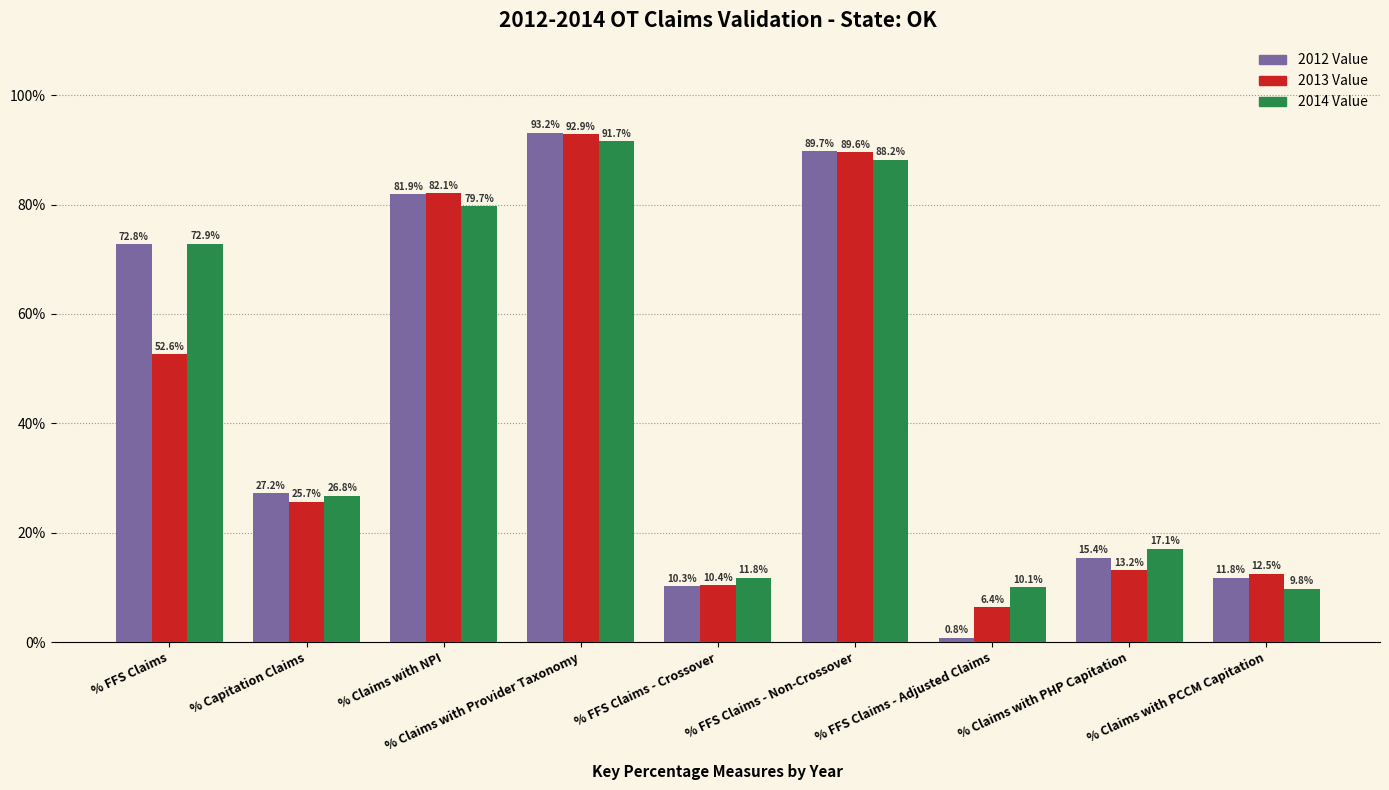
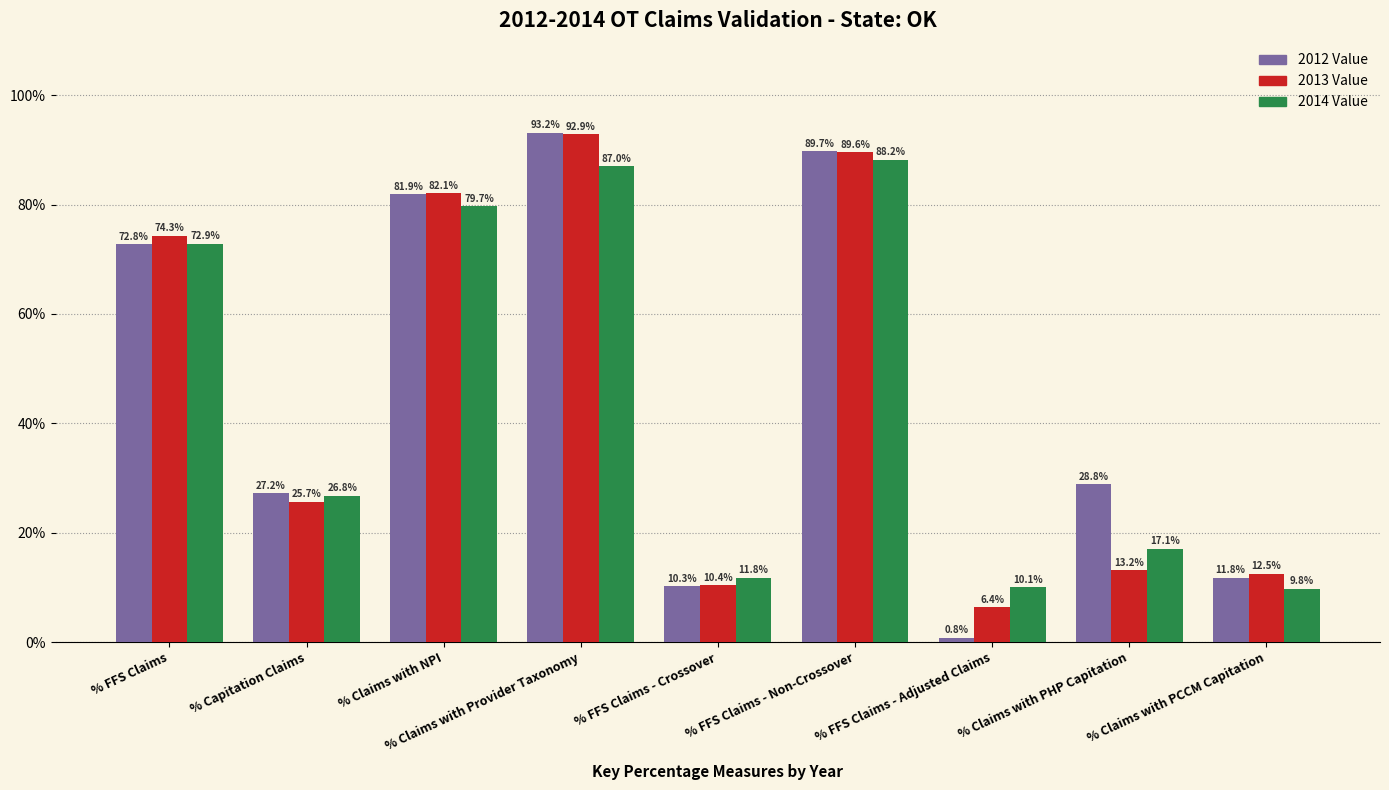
  {
    "2012 Value": {
      "% FFS Claims": "72.8%",
      "% Capitation Claims": "27.2%",
      "% Claims with NPI": "81.9%",
      "% Claims with Provider Taxonomy": "93.2%",
      "% FFS Claims - Crossover": "10.3%",
      "% FFS Claims - Non-Crossover": "89.7%",
      "% FFS Claims - Adjusted Claims": "0.8%",
-     "% Claims with PHP Capitation": "15.4%",
+     "% Claims with PHP Capitation": "28.8%",
      "% Claims with PCCM Capitation": "11.8%"
    },
    "2013 Value": {
-     "% FFS Claims": "52.6%",
+     "% FFS Claims": "74.3%",
      "% Capitation Claims": "25.7%",
      "% Claims with NPI": "82.1%",
      "% Claims with Provider Taxonomy": "92.9%",
      "% FFS Claims - Crossover": "10.4%",
      "% FFS Claims - Non-Crossover": "89.6%",
      "% FFS Claims - Adjusted Claims": "6.4%",
      "% Claims with PHP Capitation": "13.2%",
      "% Claims with PCCM Capitation": "12.5%"
    },
    "2014 Value": {
      "% FFS Claims": "72.9%",
      "% Capitation Claims": "26.8%",
      "% Claims with NPI": "79.7%",
-     "% Claims with Provider Taxonomy": "91.7%",
+     "% Claims with Provider Taxonomy": "87.0%",
      "% FFS Claims - Crossover": "11.8%",
      "% FFS Claims - Non-Crossover": "88.2%",
      "% FFS Claims - Adjusted Claims": "10.1%",
      "% Claims with PHP Capitation": "17.1%",
      "% Claims with PCCM Capitation": "9.8%"
    }
  }
